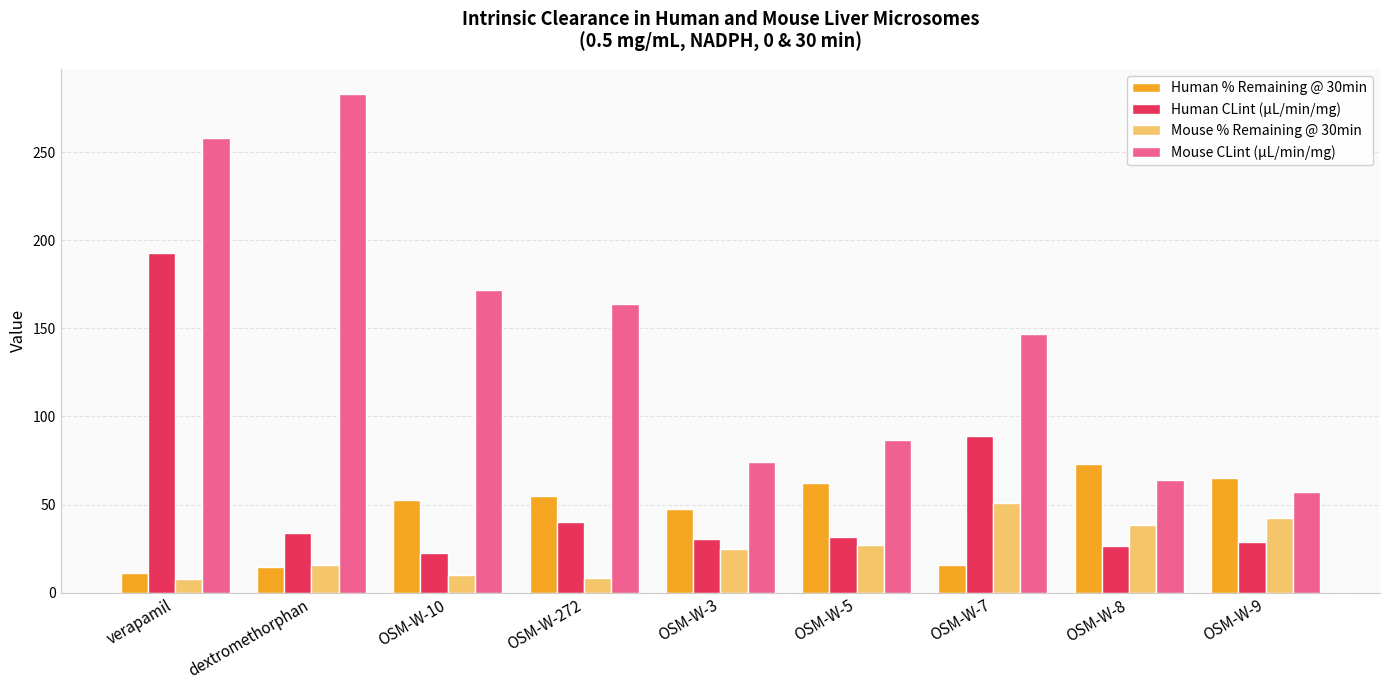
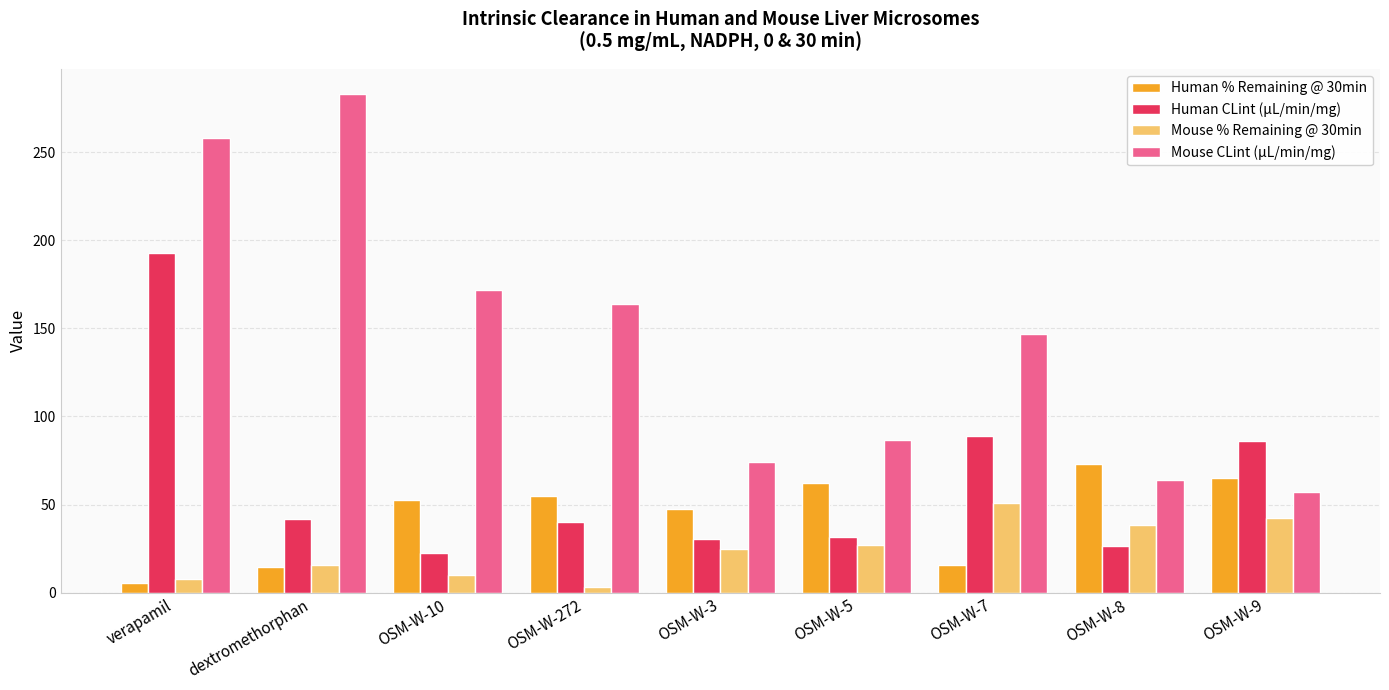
  {
    "Human % Remaining @ 30min": {
-     "verapamil": 11,
+     "verapamil": 6,
      "dextromethorphan": 14,
      "OSM-W-10": 53,
      "OSM-W-272": 55,
      "OSM-W-3": 47,
      "OSM-W-5": 62,
      "OSM-W-7": 16,
      "OSM-W-8": 73,
      "OSM-W-9": 65
    },
    "Human CLint (µL/min/mg)": {
      "verapamil": 193,
-     "dextromethorphan": 34,
+     "dextromethorphan": 42,
      "OSM-W-10": 22,
      "OSM-W-272": 40,
      "OSM-W-3": 31,
      "OSM-W-5": 31,
      "OSM-W-7": 89,
      "OSM-W-8": 26,
-     "OSM-W-9": 29
+     "OSM-W-9": 86
    },
    "Mouse % Remaining @ 30min": {
      "verapamil": 8,
      "dextromethorphan": 16,
      "OSM-W-10": 10,
-     "OSM-W-272": 9,
+     "OSM-W-272": 3,
      "OSM-W-3": 25,
      "OSM-W-5": 27,
      "OSM-W-7": 51,
      "OSM-W-8": 39,
      "OSM-W-9": 42
    },
    "Mouse CLint (µL/min/mg)": {
      "verapamil": 258,
      "dextromethorphan": 283,
      "OSM-W-10": 172,
      "OSM-W-272": 164,
      "OSM-W-3": 74,
      "OSM-W-5": 87,
      "OSM-W-7": 147,
      "OSM-W-8": 64,
      "OSM-W-9": 57
    }
  }
